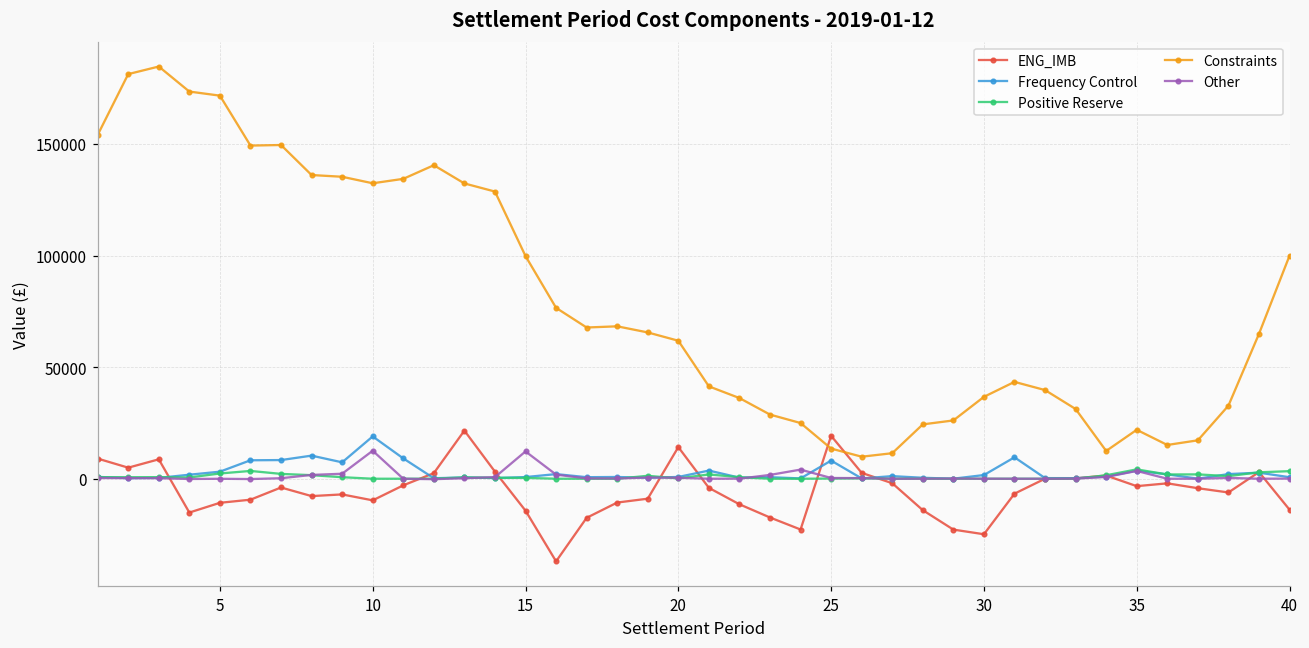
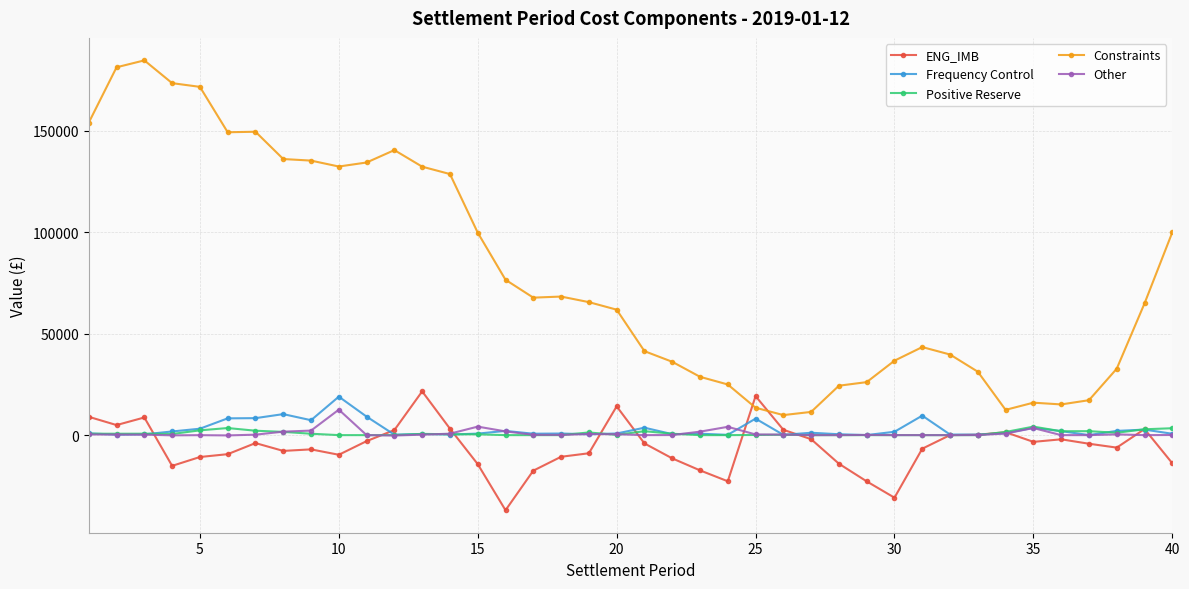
  {
    "ENG_IMB": {
      "5": -11000,
      "10": -10000,
      "15": -14000,
      "20": 14000,
      "25": 19000,
-     "30": -25000,
+     "30": -31000,
      "35": -3000,
      "40": -14000
    },
    "Frequency Control": {
      "10": 19000,
      "25": 8000,
      "30": 2000
    },
    "Positive Reserve": {
      "10": 0,
      "40": 3000
    },
    "Constraints": {
      "5": 172000,
      "10": 132000,
      "15": 100000,
      "20": 62000,
      "25": 14000,
      "30": 37000,
-     "35": 22000,
+     "35": 16000,
      "40": 100000
    },
    "Other": {
      "5": 0,
      "10": 13000,
-     "15": 12000
+     "15": 4000
    }
  }
